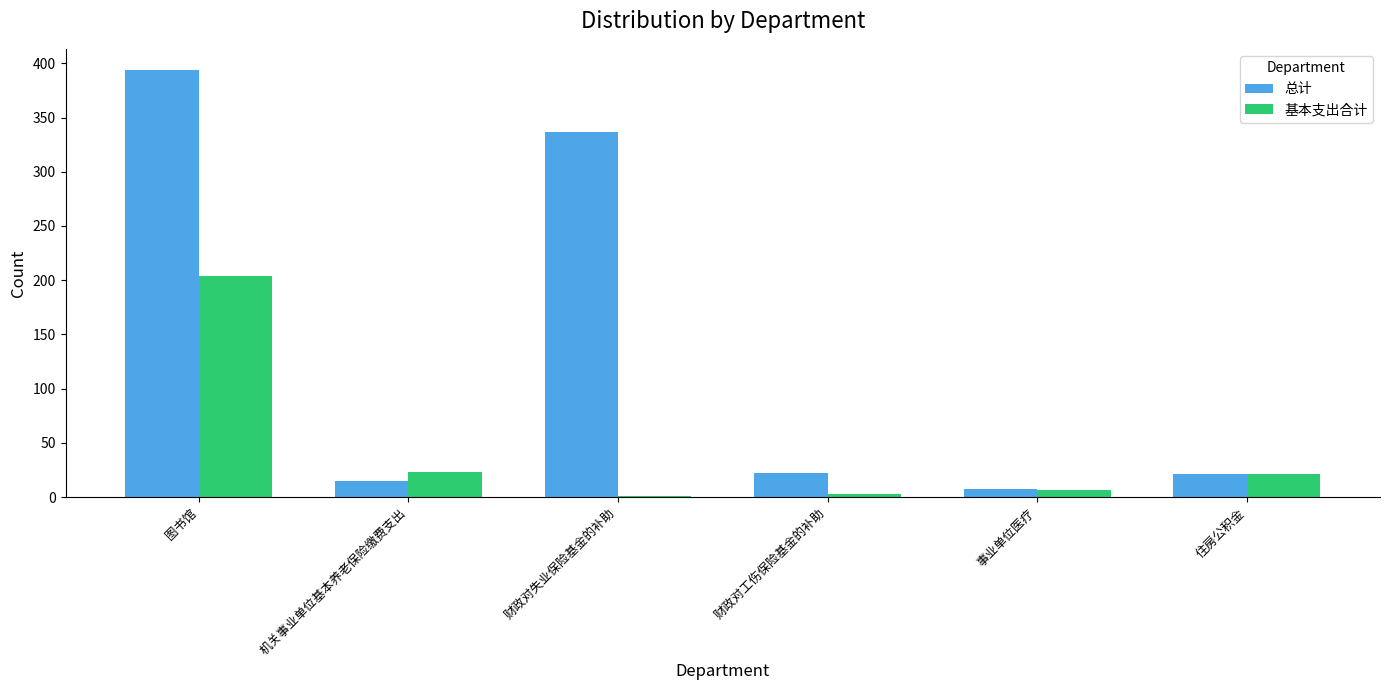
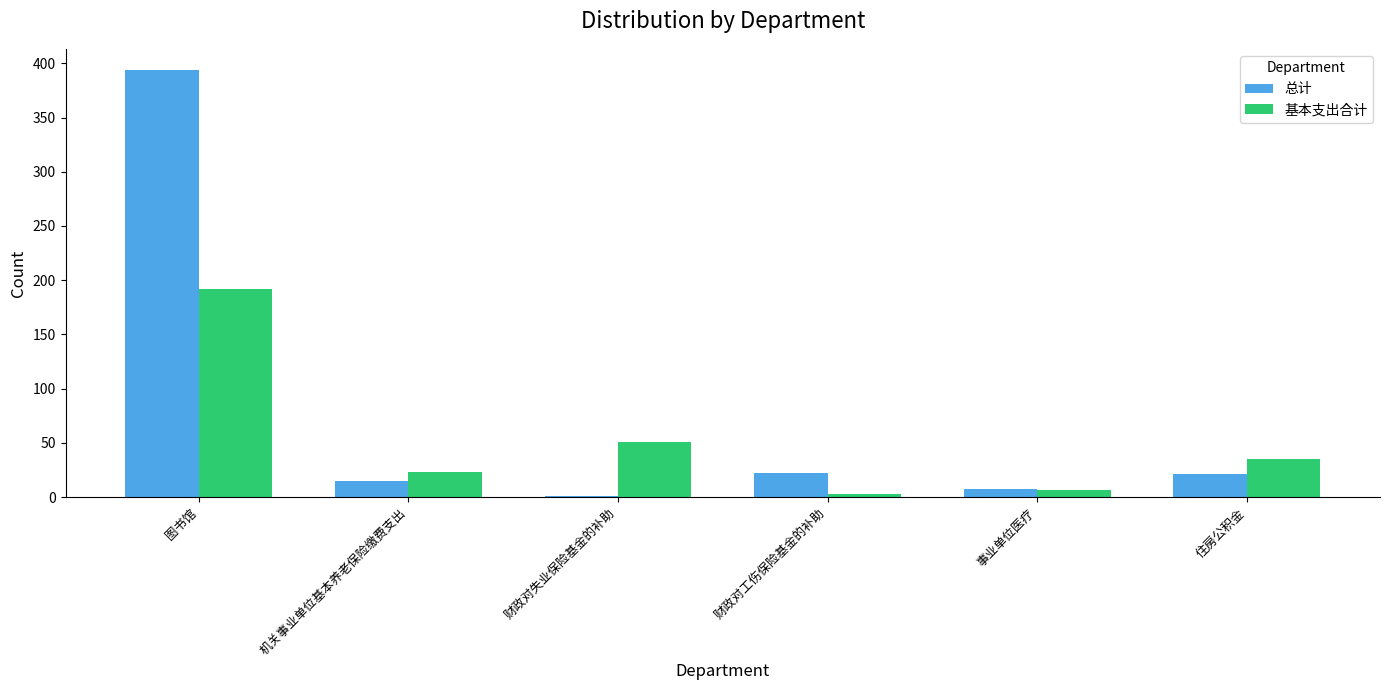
  {
    "总计": {
      "图书馆": 394,
      "机关事业单位基本养老保险缴费支出": 15,
-     "财政对失业保险基金的补助": 336,
+     "财政对失业保险基金的补助": 1,
      "财政对工伤保险基金的补助": 22,
      "事业单位医疗": 8,
      "住房公积金": 21
    },
    "基本支出合计": {
-     "图书馆": 204,
+     "图书馆": 192,
      "机关事业单位基本养老保险缴费支出": 23,
-     "财政对失业保险基金的补助": 1,
+     "财政对失业保险基金的补助": 51,
      "财政对工伤保险基金的补助": 2,
      "事业单位医疗": 6,
-     "住房公积金": 21
+     "住房公积金": 35
    }
  }
